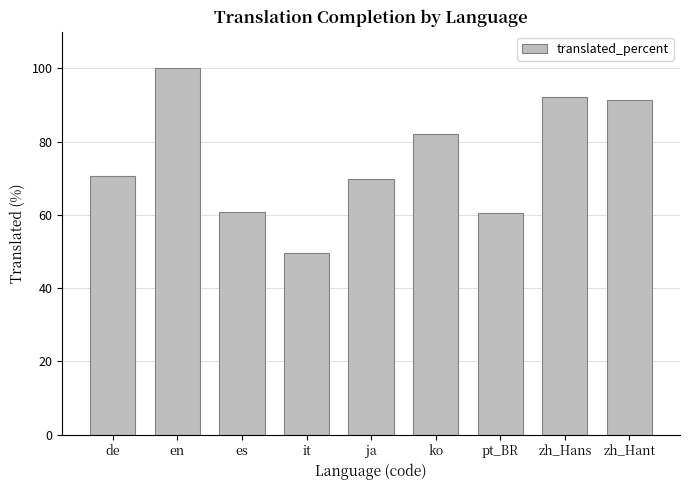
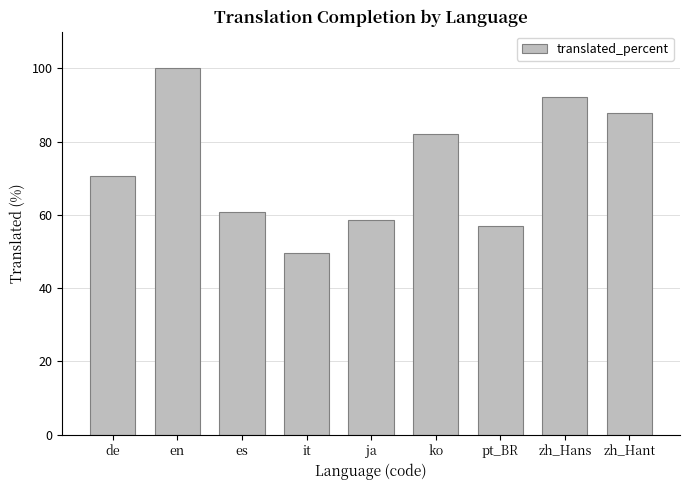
  {
    "de": 71,
    "en": 100,
    "es": 61,
    "it": 50,
-   "ja": 70,
+   "ja": 59,
    "ko": 82,
-   "pt_BR": 60,
+   "pt_BR": 57,
    "zh_Hans": 92,
-   "zh_Hant": 91
+   "zh_Hant": 88
  }
